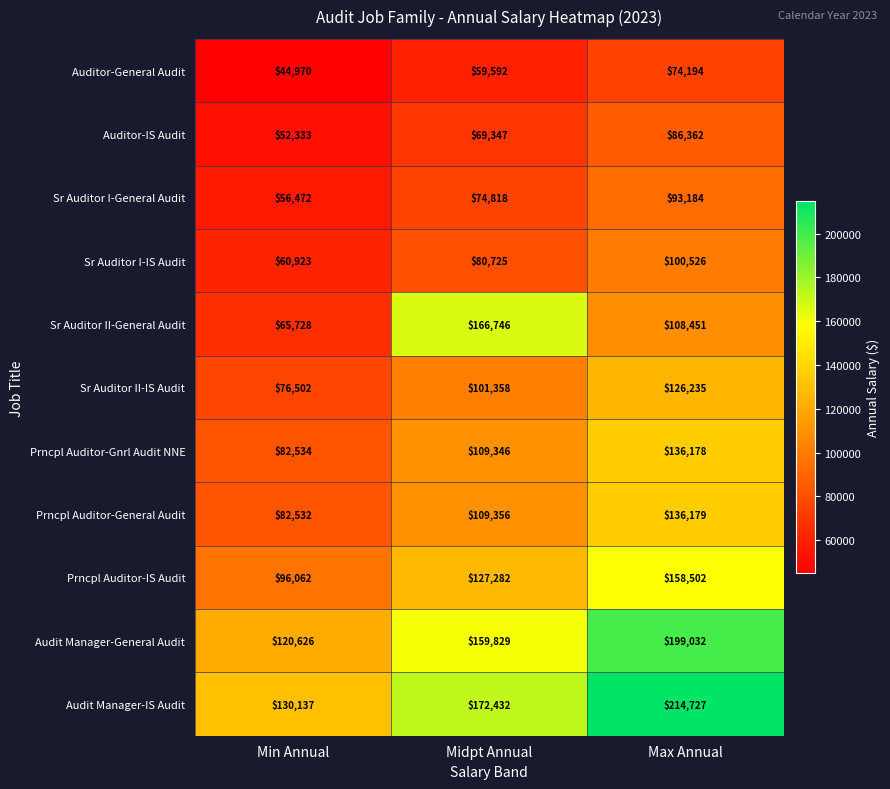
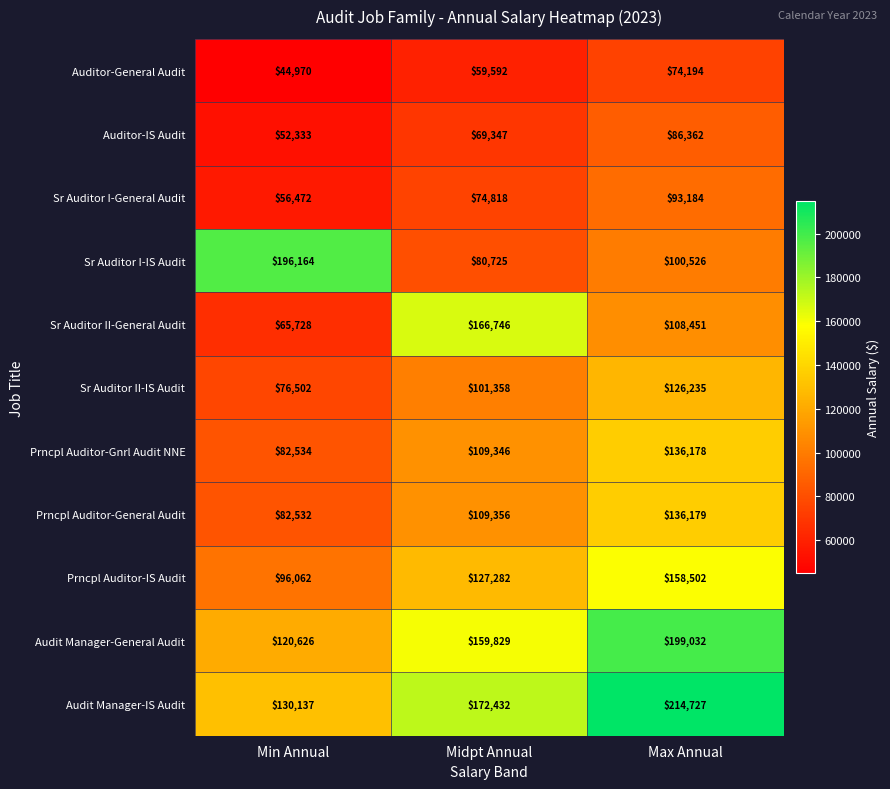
  {
    "Auditor-General Audit": {
      "Min Annual": "$44,970",
      "Midpt Annual": "$59,592",
      "Max Annual": "$74,194"
    },
    "Auditor-IS Audit": {
      "Min Annual": "$52,333",
      "Midpt Annual": "$69,347",
      "Max Annual": "$86,362"
    },
    "Sr Auditor I-General Audit": {
      "Min Annual": "$56,472",
      "Midpt Annual": "$74,818",
      "Max Annual": "$93,184"
    },
    "Sr Auditor I-IS Audit": {
-     "Min Annual": "$60,923",
+     "Min Annual": "$196,164",
      "Midpt Annual": "$80,725",
      "Max Annual": "$100,526"
    },
    "Sr Auditor II-General Audit": {
      "Min Annual": "$65,728",
      "Midpt Annual": "$166,746",
      "Max Annual": "$108,451"
    },
    "Sr Auditor II-IS Audit": {
      "Min Annual": "$76,502",
      "Midpt Annual": "$101,358",
      "Max Annual": "$126,235"
    },
    "Prncpl Auditor-Gnrl Audit NNE": {
      "Min Annual": "$82,534",
      "Midpt Annual": "$109,346",
      "Max Annual": "$136,178"
    },
    "Prncpl Auditor-General Audit": {
      "Min Annual": "$82,532",
      "Midpt Annual": "$109,356",
      "Max Annual": "$136,179"
    },
    "Prncpl Auditor-IS Audit": {
      "Min Annual": "$96,062",
      "Midpt Annual": "$127,282",
      "Max Annual": "$158,502"
    },
    "Audit Manager-General Audit": {
      "Min Annual": "$120,626",
      "Midpt Annual": "$159,829",
      "Max Annual": "$199,032"
    },
    "Audit Manager-IS Audit": {
      "Min Annual": "$130,137",
      "Midpt Annual": "$172,432",
      "Max Annual": "$214,727"
    }
  }
